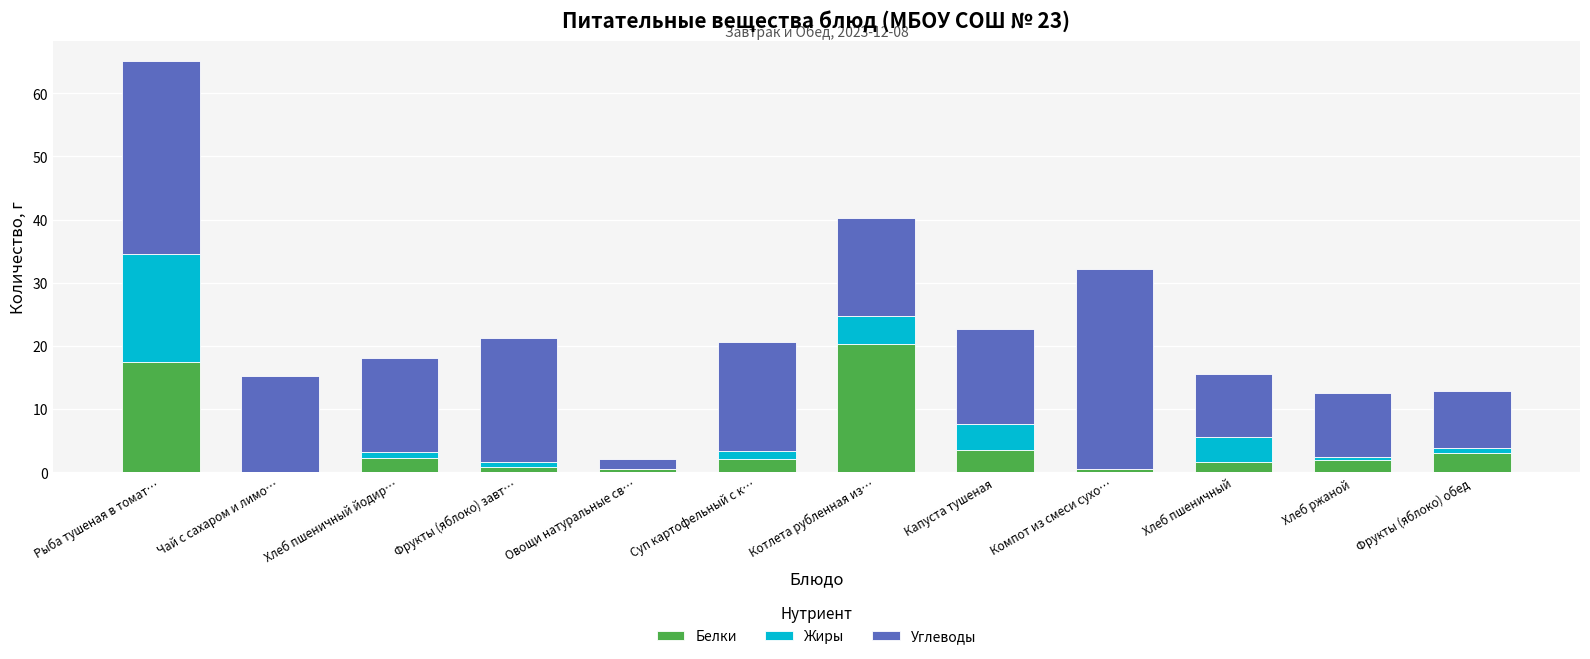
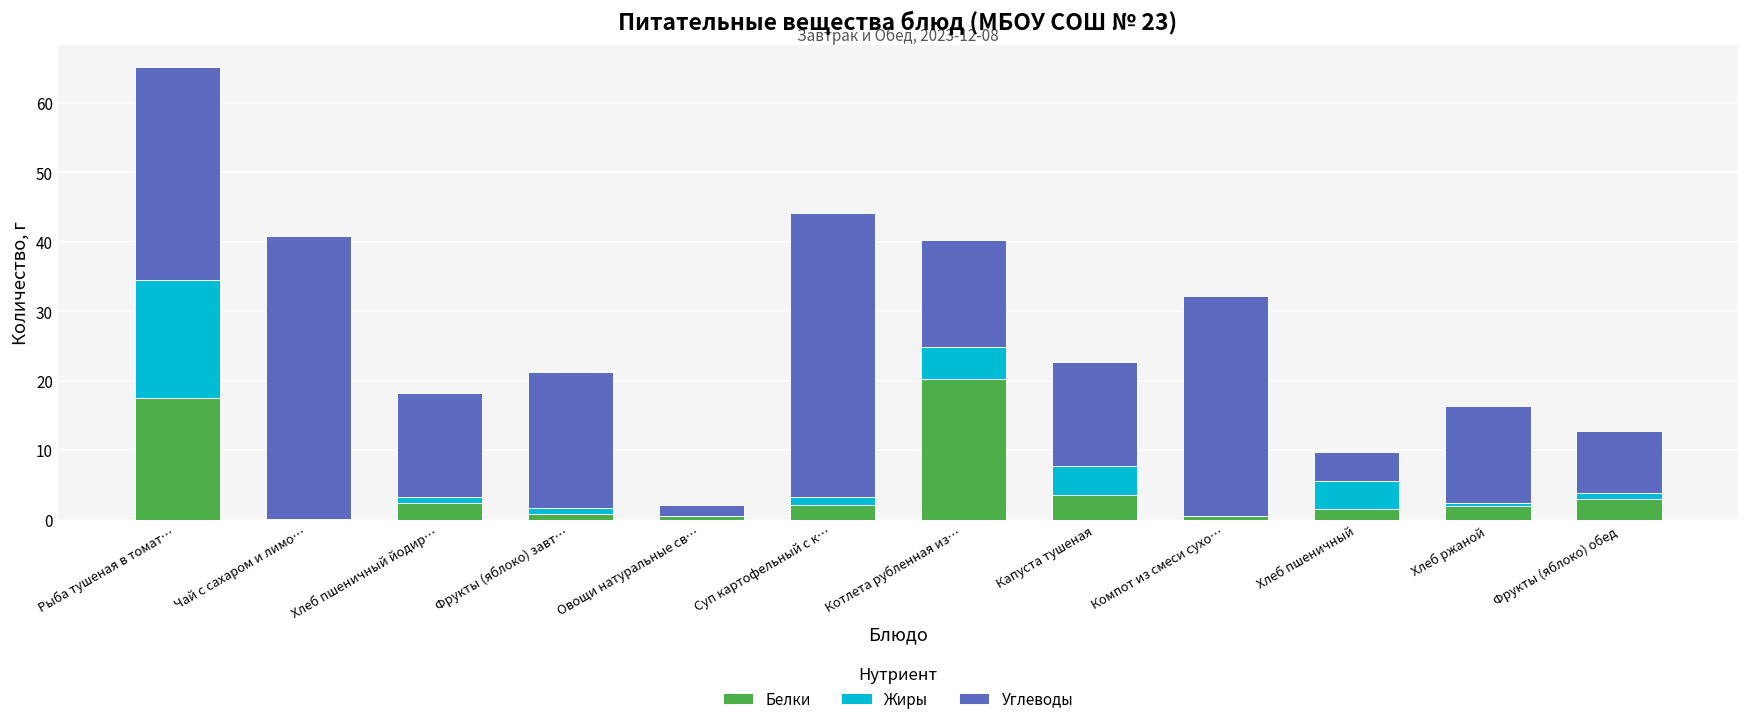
  {
    "Белки": {
      "Рыба тушеная в томат…": 18,
      "Хлеб пшеничный йодир…": 2,
      "Фрукты (яблоко) завт…": 1,
      "Овощи натуральные св…": 0,
      "Суп картофельный с к…": 2,
      "Котлета рубленная из…": 20,
      "Капуста тушеная": 4,
      "Компот из смеси сухо…": 0,
      "Хлеб пшеничный": 2,
      "Хлеб ржаной": 2,
      "Фрукты (яблоко) обед": 3
    },
    "Жиры": {
      "Рыба тушеная в томат…": 17,
      "Чай с сахаром и лимо…": 0,
      "Хлеб пшеничный йодир…": 1,
      "Фрукты (яблоко) завт…": 1,
      "Суп картофельный с к…": 1,
      "Котлета рубленная из…": 5,
      "Капуста тушеная": 4,
      "Компот из смеси сухо…": 0,
      "Хлеб пшеничный": 4,
      "Фрукты (яблоко) обед": 1
    },
    "Углеводы": {
      "Рыба тушеная в томат…": 31,
-     "Чай с сахаром и лимо…": 15,
+     "Чай с сахаром и лимо…": 41,
      "Хлеб пшеничный йодир…": 15,
      "Фрукты (яблоко) завт…": 20,
      "Овощи натуральные св…": 2,
-     "Суп картофельный с к…": 17,
+     "Суп картофельный с к…": 41,
      "Котлета рубленная из…": 15,
      "Капуста тушеная": 15,
      "Компот из смеси сухо…": 32,
-     "Хлеб пшеничный": 10,
-     "Хлеб ржаной": 10,
+     "Хлеб пшеничный": 4,
+     "Хлеб ржаной": 14,
      "Фрукты (яблоко) обед": 9
    }
  }
